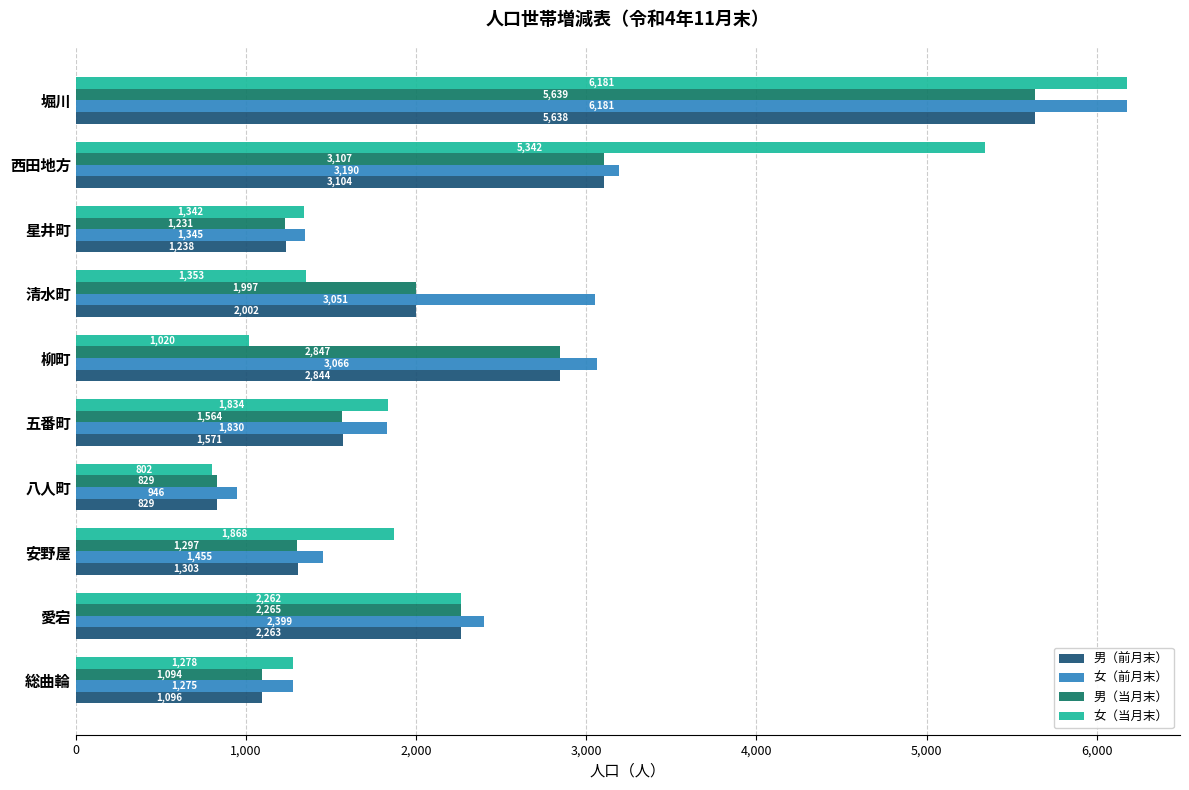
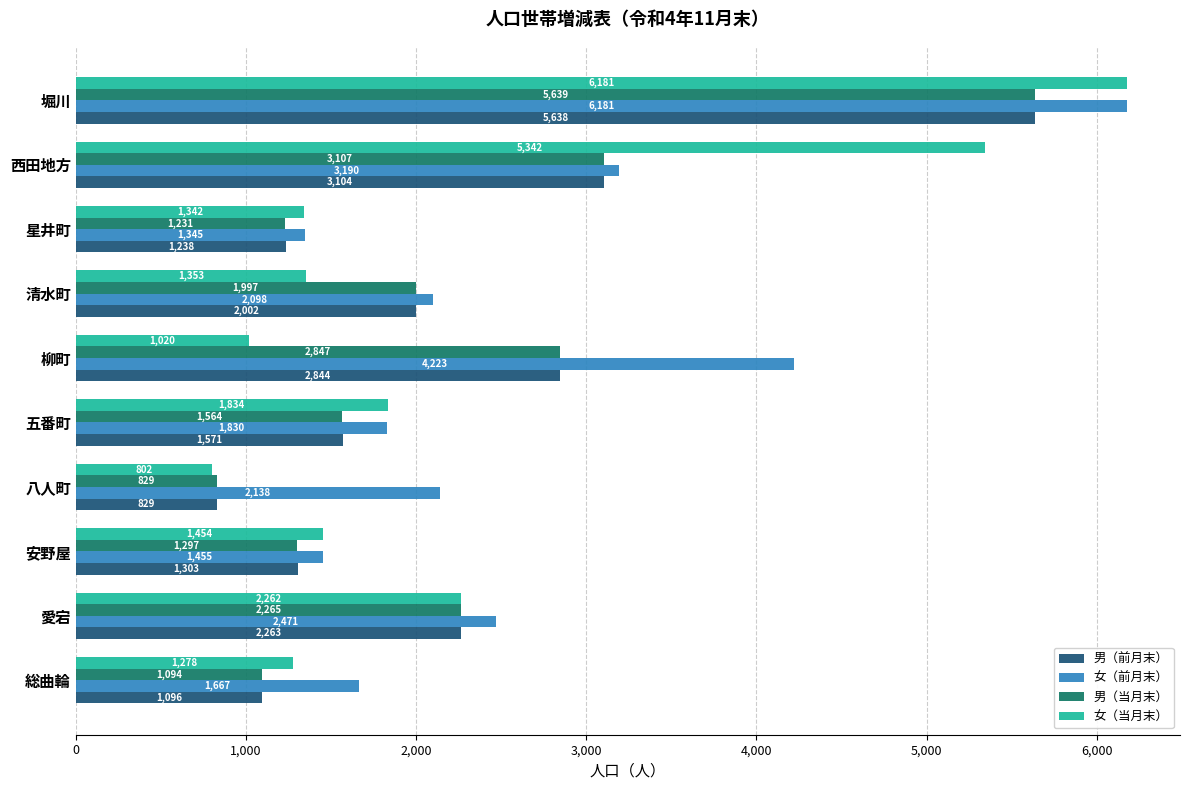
  {
    "女（前月末）": {
      "堀川": "6,181",
      "西田地方": "3,190",
      "星井町": "1,345",
-     "清水町": "3,051",
-     "柳町": "3,066",
+     "清水町": "2,098",
+     "柳町": "4,223",
      "五番町": "1,830",
-     "八人町": "946",
+     "八人町": "2,138",
      "安野屋": "1,455",
-     "愛宕": "2,399",
-     "総曲輪": "1,275"
+     "愛宕": "2,471",
+     "総曲輪": "1,667"
    },
    "女（当月末）": {
      "堀川": "6,181",
      "西田地方": "5,342",
      "星井町": "1,342",
      "清水町": "1,353",
      "柳町": "1,020",
      "五番町": "1,834",
      "八人町": "802",
-     "安野屋": "1,868",
+     "安野屋": "1,454",
      "愛宕": "2,262",
      "総曲輪": "1,278"
    }
  }
